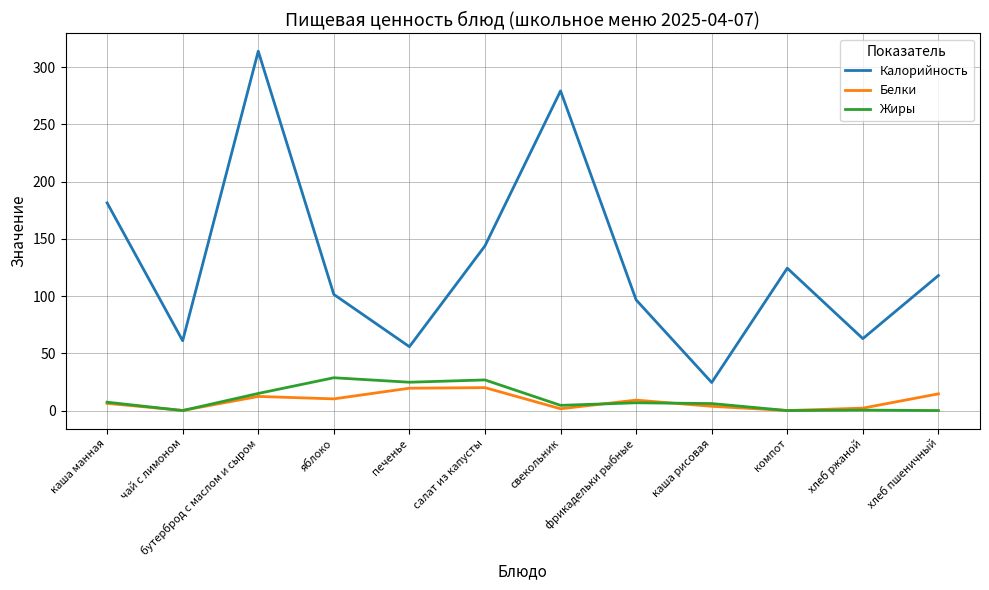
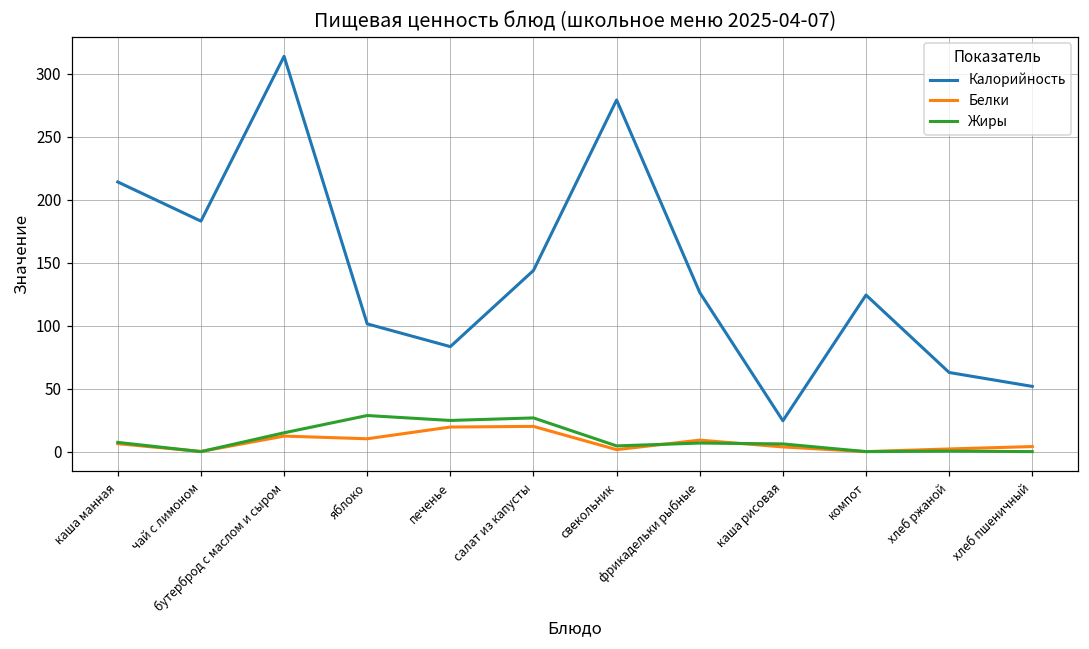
  {
    "Калорийность": {
-     "каша манная": 182,
-     "чай с лимоном": 61,
+     "каша манная": 214,
+     "чай с лимоном": 183,
      "бутерброд с маслом и сыром": 314,
      "яблоко": 101,
-     "печенье": 56,
+     "печенье": 83,
      "салат из капусты": 144,
      "свекольник": 279,
-     "фрикадельки рыбные": 97,
+     "фрикадельки рыбные": 126,
      "каша рисовая": 25,
      "компот": 124,
      "хлеб ржаной": 63,
-     "хлеб пшеничный": 118
+     "хлеб пшеничный": 52
    },
    "Белки": {
      "бутерброд с маслом и сыром": 12,
      "яблоко": 10,
      "печенье": 20,
      "салат из капусты": 20,
      "свекольник": 2,
      "фрикадельки рыбные": 9,
      "каша рисовая": 4,
-     "хлеб пшеничный": 15
+     "хлеб пшеничный": 4
    },
    "Жиры": {
      "бутерброд с маслом и сыром": 15,
      "яблоко": 29,
      "печенье": 25,
      "салат из капусты": 27,
      "свекольник": 5,
      "фрикадельки рыбные": 7,
      "каша рисовая": 6,
      "хлеб пшеничный": 0
    }
  }
